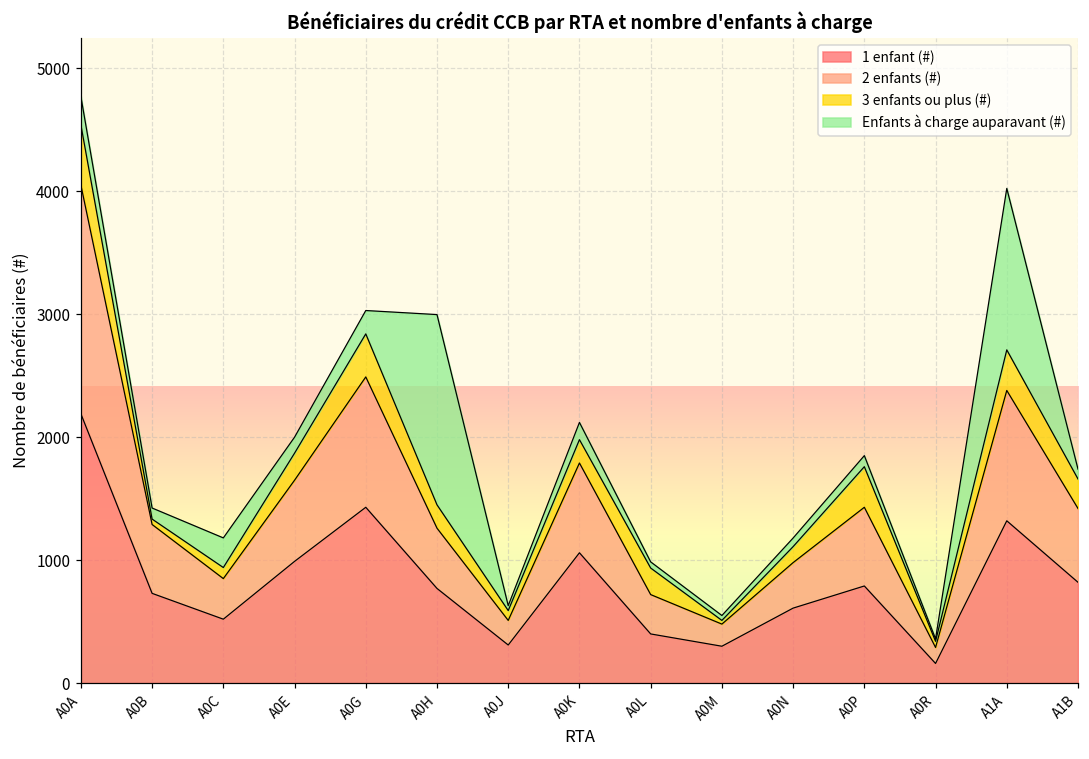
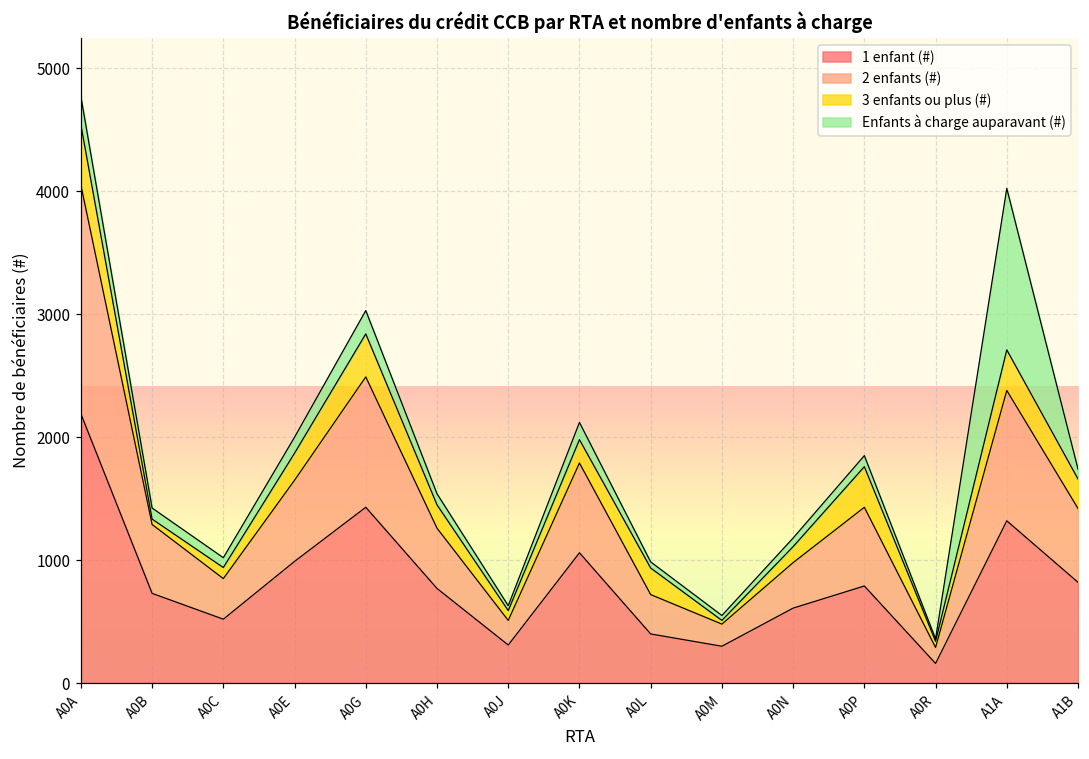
  {
    "3 enfants ou plus (#)": {
      "A0A": 490,
      "A0B": 40,
      "A0C": 90,
      "A0E": 220,
      "A0G": 350,
      "A0H": 190,
      "A0J": 80,
      "A0K": 190,
      "A0L": 220,
      "A0M": 30,
      "A0N": 130,
      "A0P": 330,
      "A1A": 330,
      "A1B": 240
    },
    "Enfants à charge auparavant (#)": {
      "A0A": 230,
      "A0B": 90,
-     "A0C": 240,
+     "A0C": 80,
      "A0E": 130,
      "A0G": 190,
-     "A0H": 1550,
+     "A0H": 90,
      "A0J": 40,
      "A0K": 140,
      "A0L": 50,
      "A0M": 40,
      "A0N": 70,
      "A0P": 90,
      "A1A": 1310,
      "A1B": 80
    }
  }
